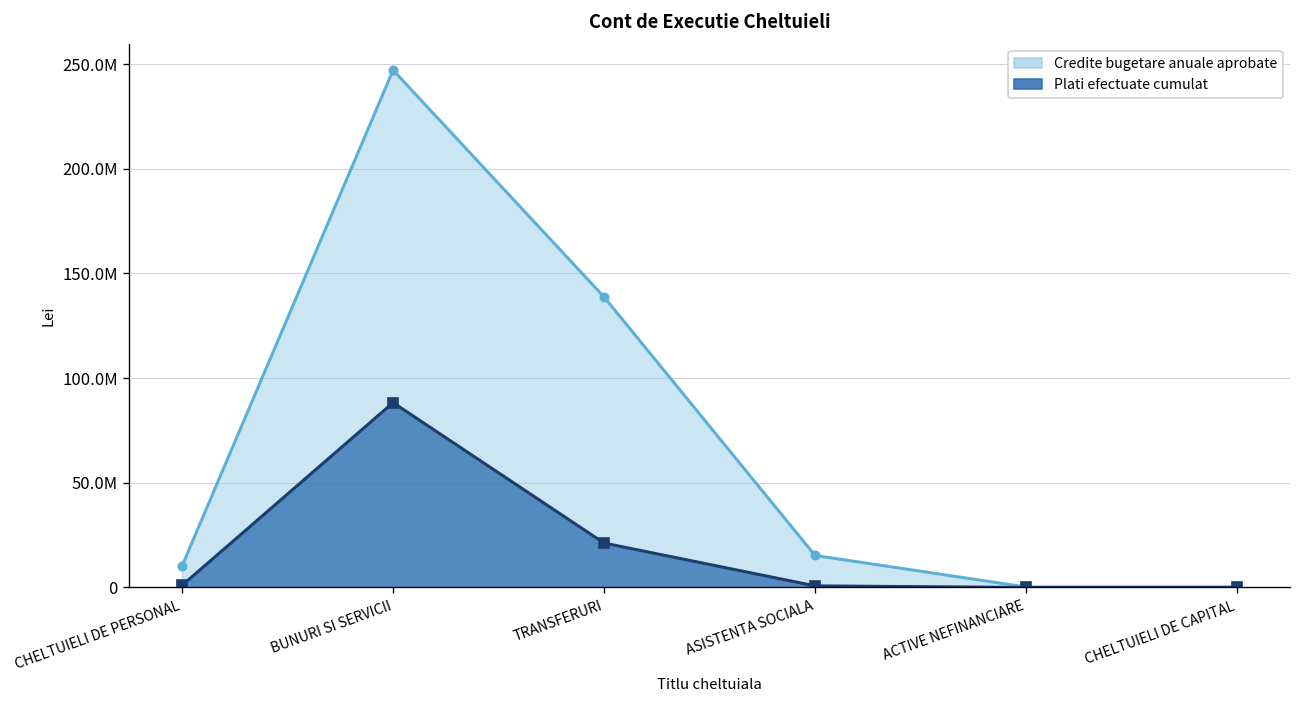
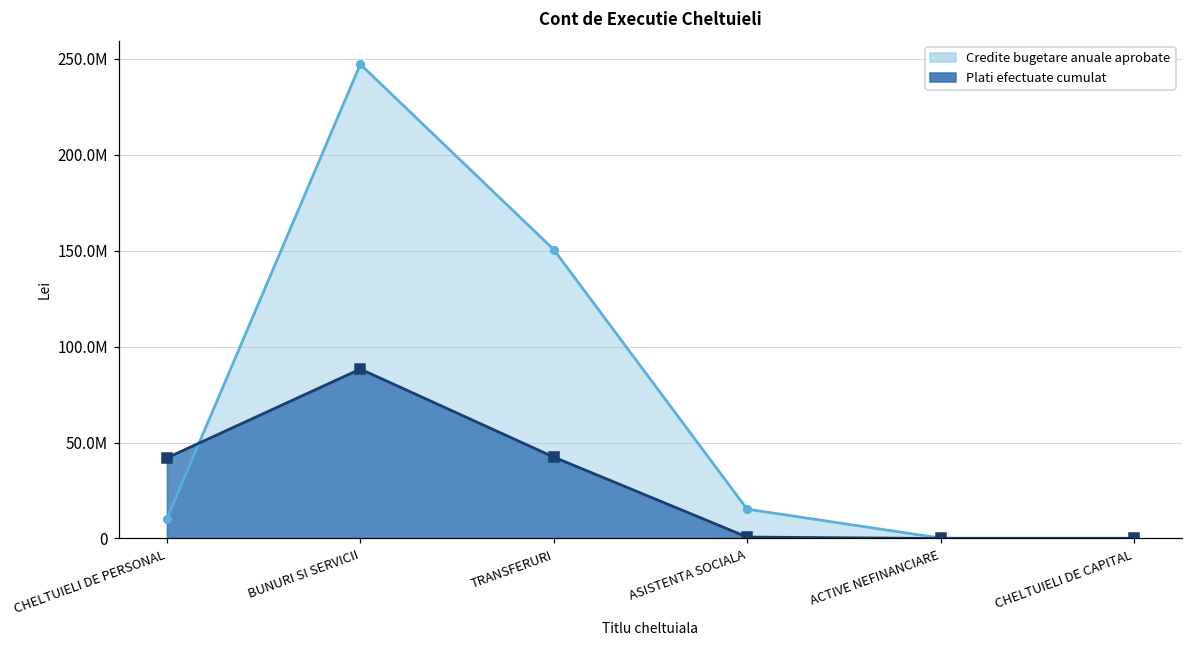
  {
    "Credite bugetare anuale aprobate": {
      "CHELTUIELI DE PERSONAL": 10000000,
      "BUNURI SI SERVICII": 247000000,
-     "TRANSFERURI": 139000000,
+     "TRANSFERURI": 151000000,
      "ASISTENTA SOCIALA": 15000000
    },
    "Plati efectuate cumulat": {
-     "CHELTUIELI DE PERSONAL": 1000000,
+     "CHELTUIELI DE PERSONAL": 42000000,
      "BUNURI SI SERVICII": 88000000,
-     "TRANSFERURI": 21000000,
+     "TRANSFERURI": 42000000,
      "ASISTENTA SOCIALA": 1000000
    }
  }
